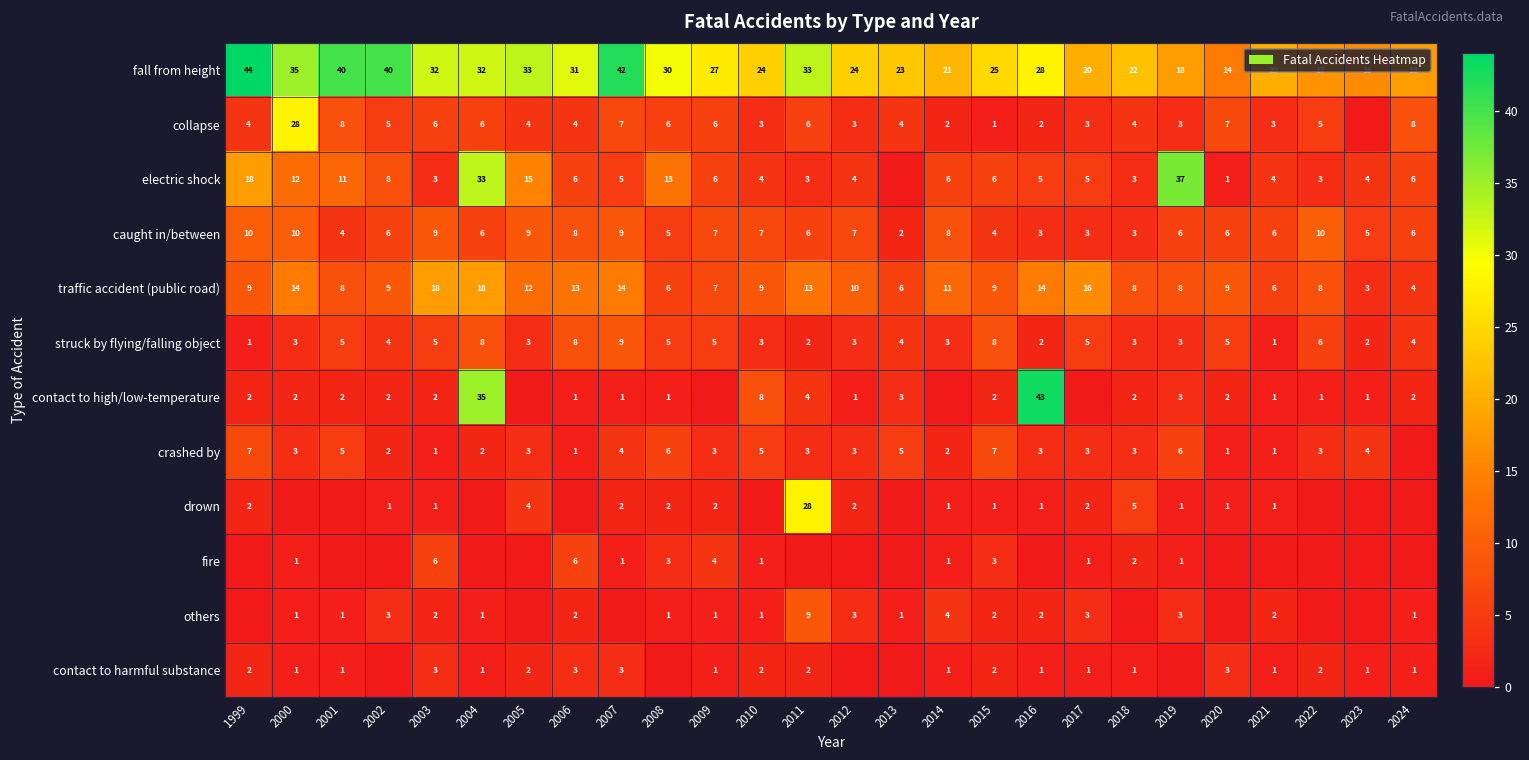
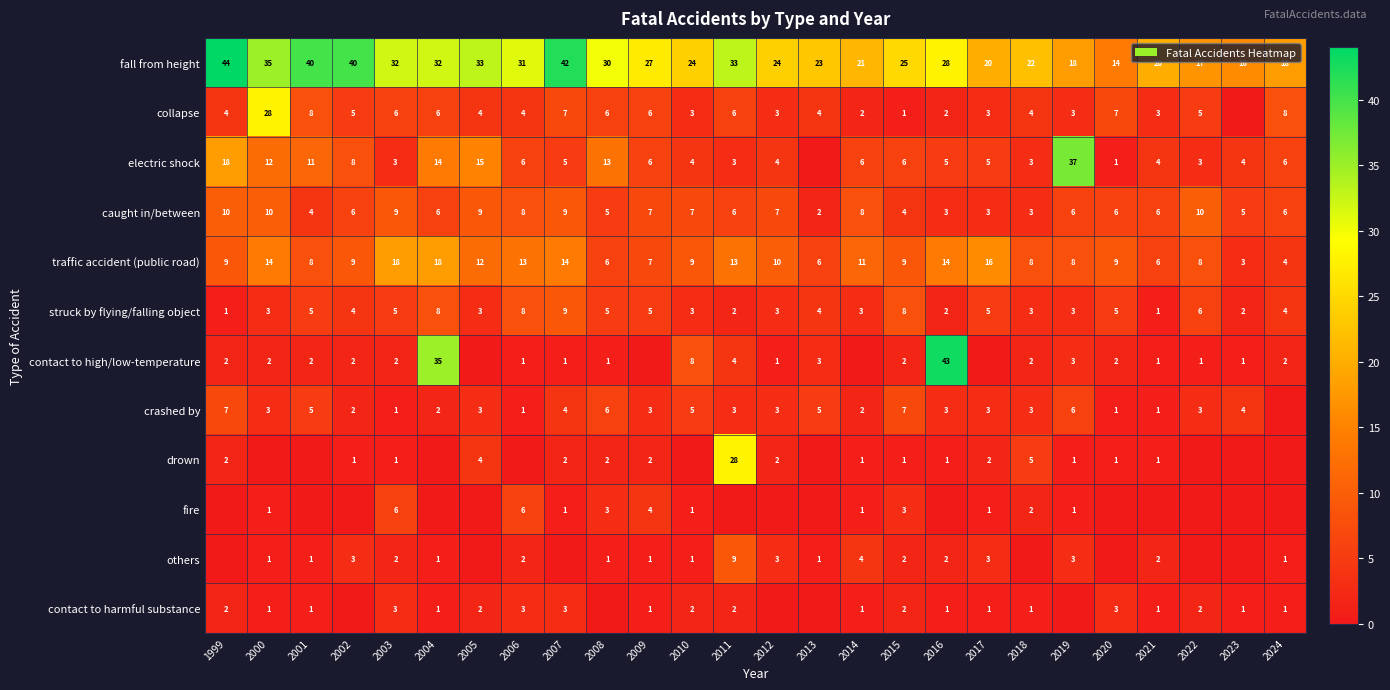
  {
    "electric shock": {
      "1999": 18,
      "2000": 12,
      "2001": 11,
      "2002": 8,
      "2003": 3,
-     "2004": 33,
+     "2004": 14,
      "2005": 15,
      "2006": 6,
      "2007": 5,
      "2008": 13,
      "2009": 6,
      "2010": 4,
      "2011": 3,
      "2012": 4,
      "2014": 6,
      "2015": 6,
      "2016": 5,
      "2017": 5,
      "2018": 3,
      "2019": 37,
      "2020": 1,
      "2021": 4,
      "2022": 3,
      "2023": 4,
      "2024": 6
    }
  }
